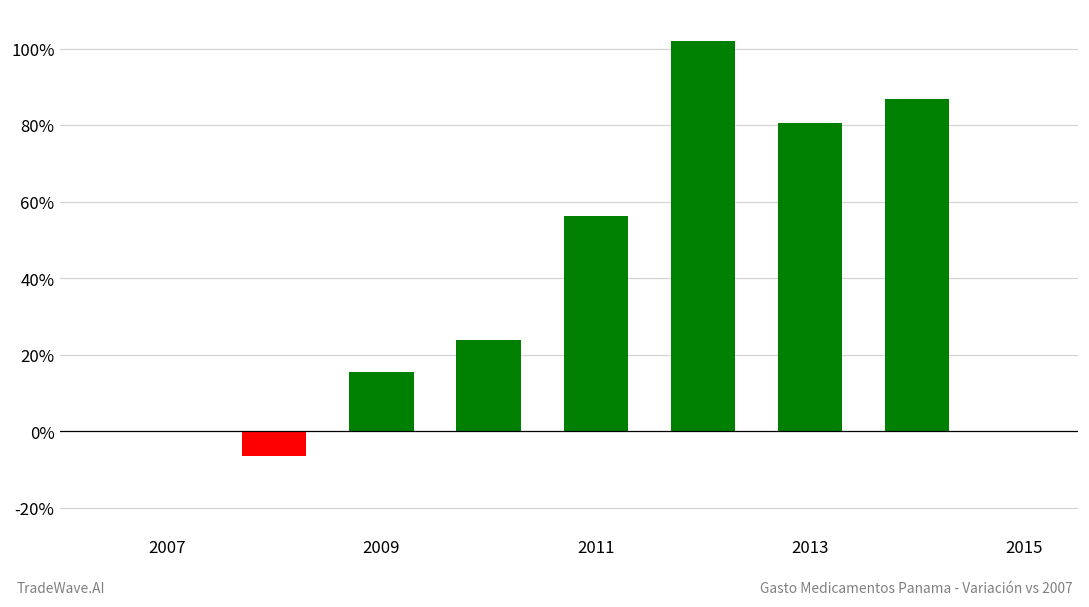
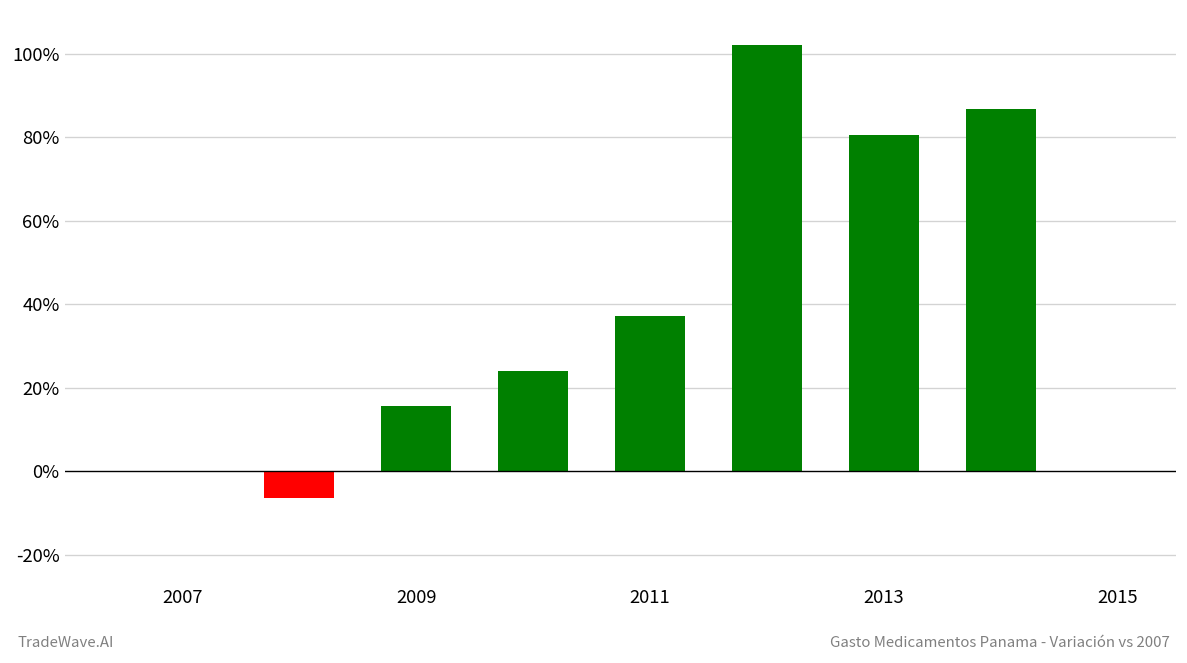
  {
    "2007": "0%",
    "2009": "16%",
-   "2011": "56%",
+   "2011": "37%",
    "2013": "81%"
  }
